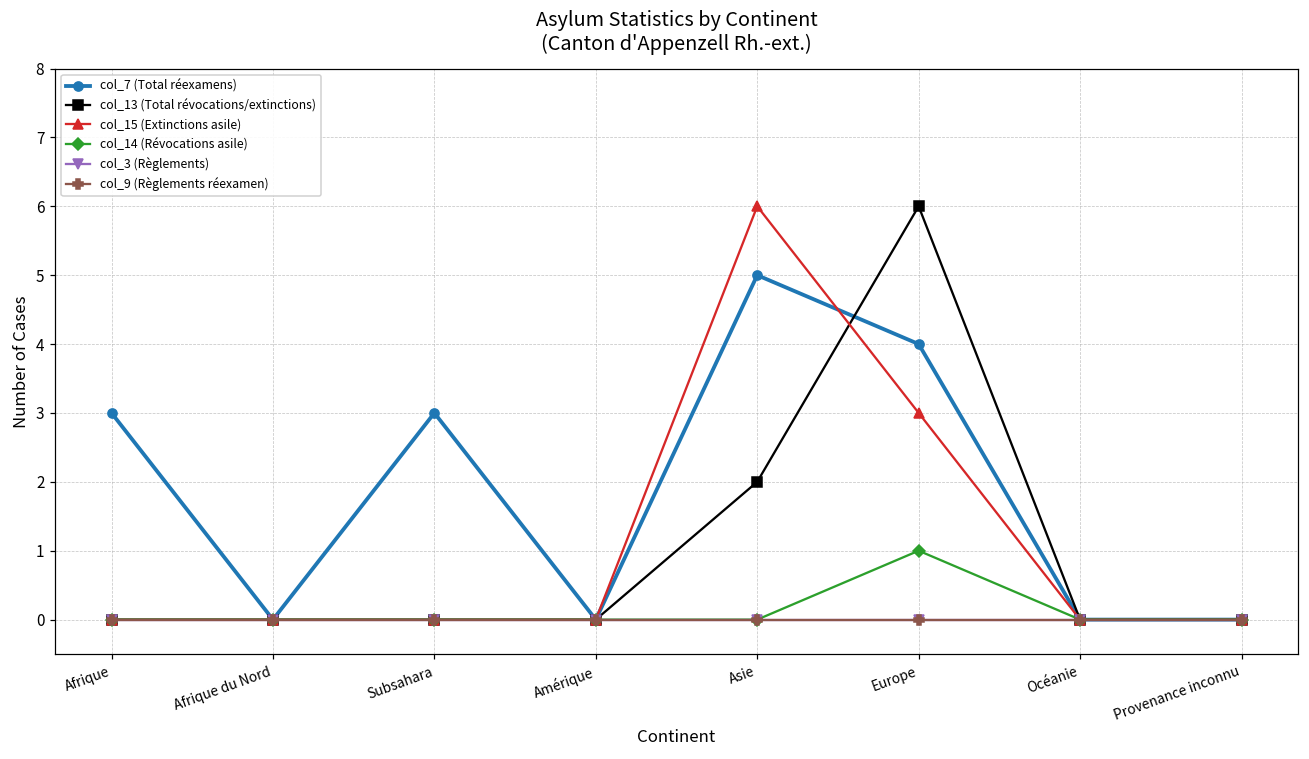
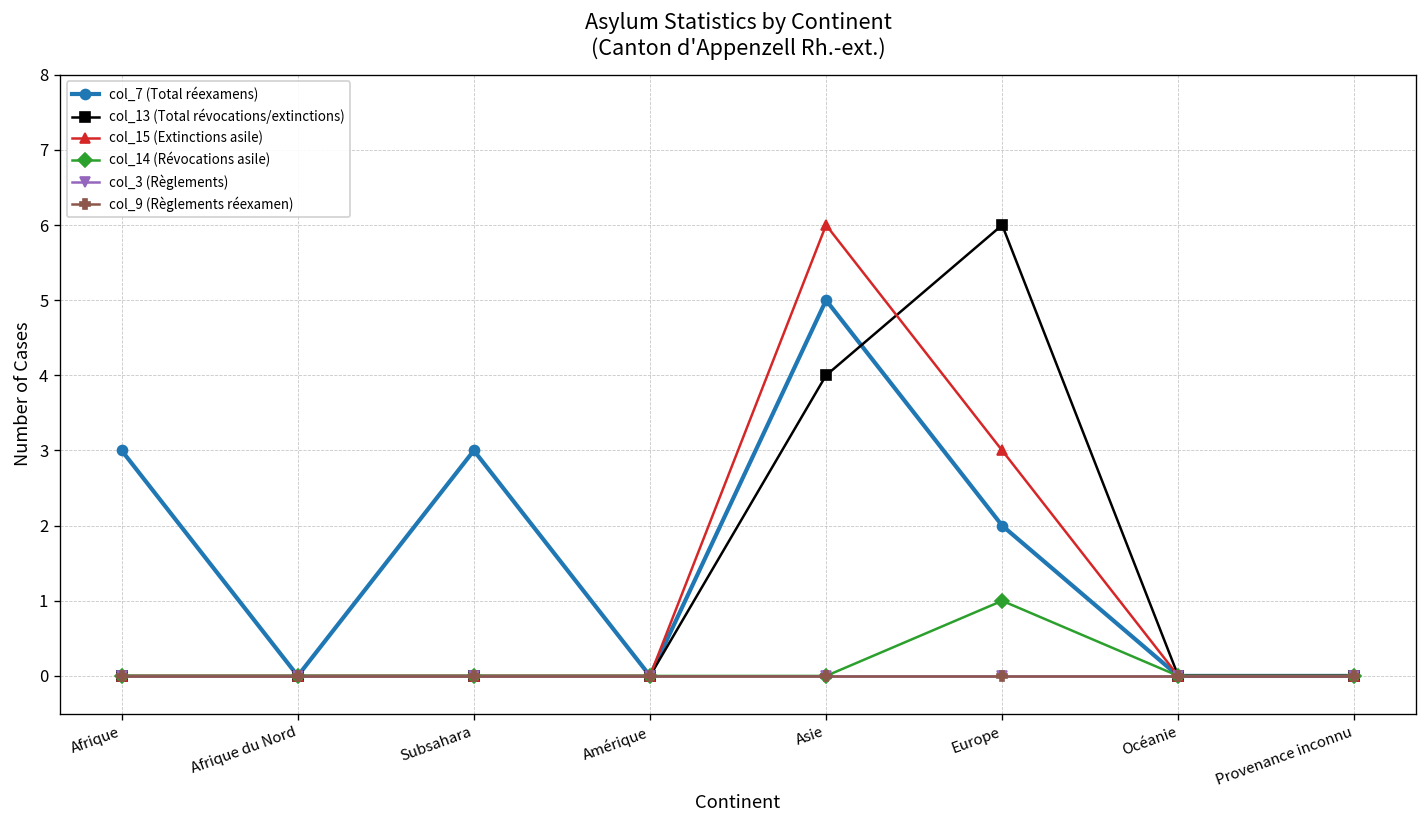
  {
    "col_7 (Total réexamens)": {
      "Afrique": 3,
      "Subsahara": 3,
      "Asie": 5,
-     "Europe": 4
+     "Europe": 2
    },
    "col_13 (Total révocations/extinctions)": {
-     "Asie": 2,
+     "Asie": 4,
      "Europe": 6
    },
    "col_15 (Extinctions asile)": {
      "Asie": 6,
      "Europe": 3
    },
    "col_14 (Révocations asile)": {
      "Europe": 1
    },
    "col_9 (Règlements réexamen)": {
      "Europe": 0
    }
  }
